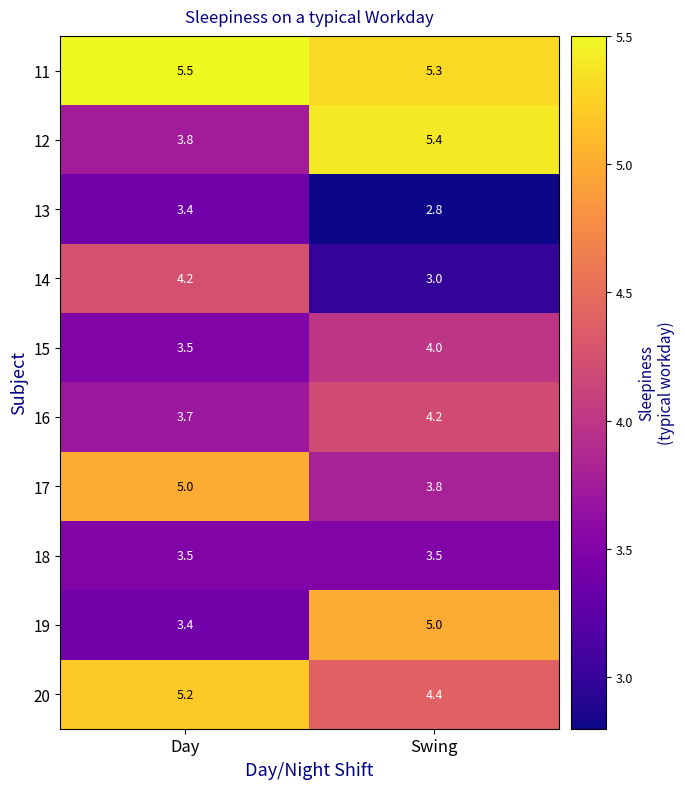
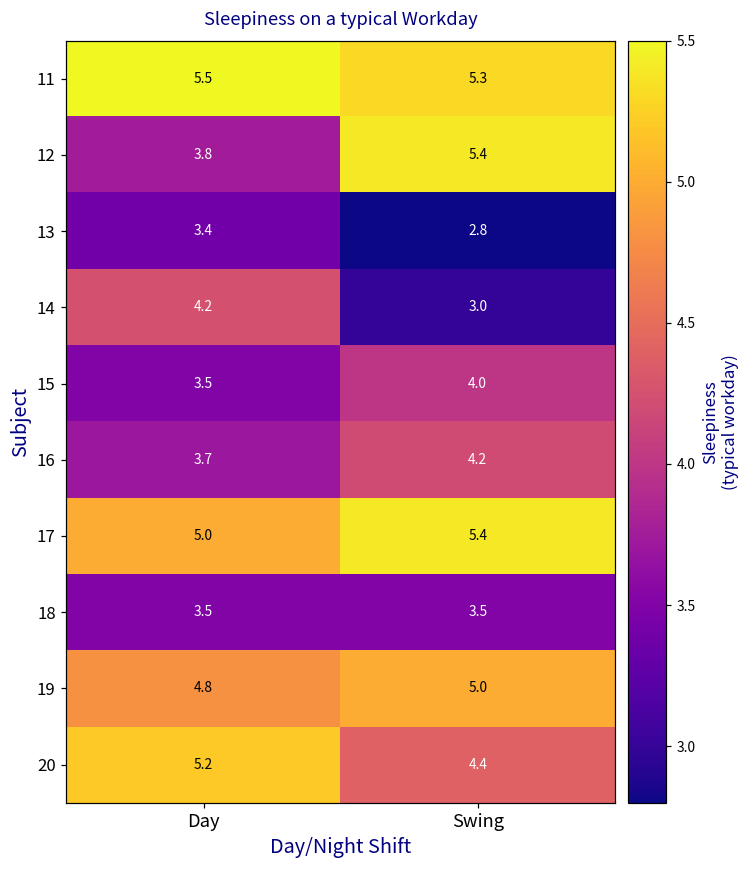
  {
    "11": {
      "Day": 5.5,
      "Swing": 5.3
    },
    "12": {
      "Day": 3.8,
      "Swing": 5.4
    },
    "13": {
      "Day": 3.4,
      "Swing": 2.8
    },
    "14": {
      "Day": 4.2,
      "Swing": 3.0
    },
    "15": {
      "Day": 3.5,
      "Swing": 4.0
    },
    "16": {
      "Day": 3.7,
      "Swing": 4.2
    },
    "17": {
      "Day": 5.0,
-     "Swing": 3.8
+     "Swing": 5.4
    },
    "18": {
      "Day": 3.5,
      "Swing": 3.5
    },
    "19": {
-     "Day": 3.4,
+     "Day": 4.8,
      "Swing": 5.0
    },
    "20": {
      "Day": 5.2,
      "Swing": 4.4
    }
  }
